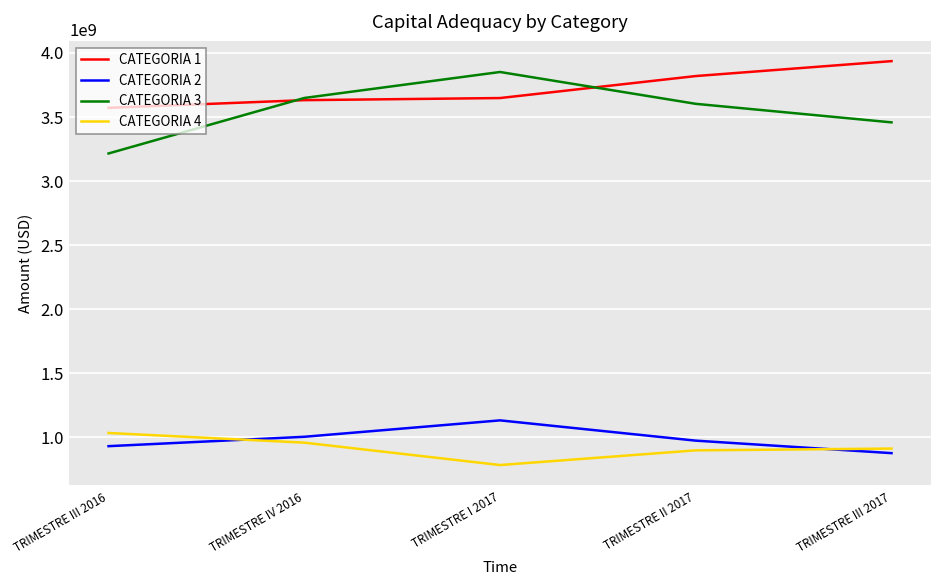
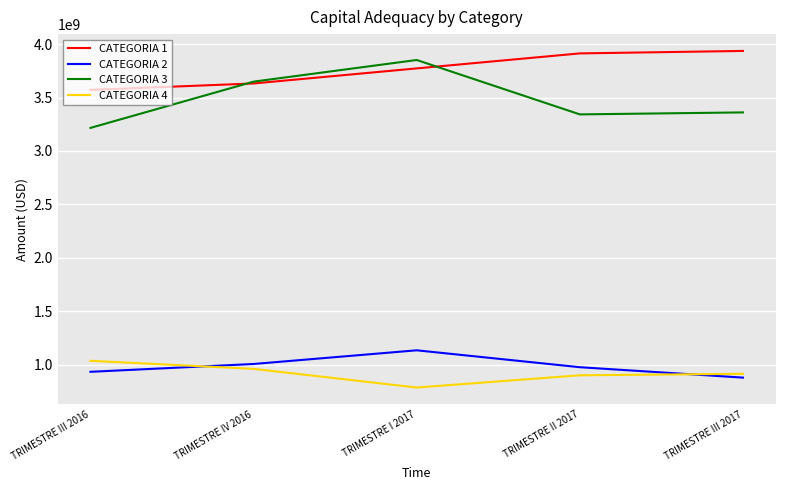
  {
    "CATEGORIA 1": {
-     "TRIMESTRE I 2017": 3650000000,
-     "TRIMESTRE II 2017": 3820000000,
+     "TRIMESTRE I 2017": 3770000000,
+     "TRIMESTRE II 2017": 3910000000,
      "TRIMESTRE III 2017": 3940000000
    },
    "CATEGORIA 2": {
      "TRIMESTRE III 2016": 930000000,
      "TRIMESTRE IV 2016": 1010000000,
      "TRIMESTRE I 2017": 1130000000,
      "TRIMESTRE II 2017": 980000000,
      "TRIMESTRE III 2017": 880000000
    },
    "CATEGORIA 3": {
      "TRIMESTRE III 2016": 3220000000,
      "TRIMESTRE I 2017": 3850000000,
-     "TRIMESTRE II 2017": 3600000000,
-     "TRIMESTRE III 2017": 3460000000
+     "TRIMESTRE II 2017": 3340000000,
+     "TRIMESTRE III 2017": 3360000000
    },
    "CATEGORIA 4": {
      "TRIMESTRE III 2016": 1040000000,
      "TRIMESTRE IV 2016": 960000000,
      "TRIMESTRE I 2017": 790000000,
      "TRIMESTRE II 2017": 900000000,
      "TRIMESTRE III 2017": 910000000
    }
  }
